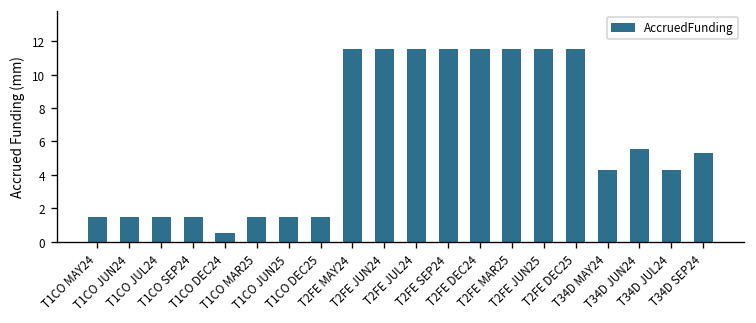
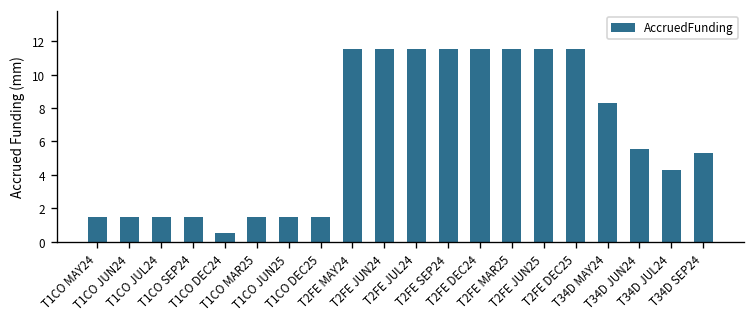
  {
    "T1CO MAY24": 1.5,
    "T1CO JUN24": 1.5,
    "T1CO JUL24": 1.5,
    "T1CO SEP24": 1.5,
    "T1CO DEC24": 0.5,
    "T1CO MAR25": 1.5,
    "T1CO JUN25": 1.5,
    "T1CO DEC25": 1.5,
    "T2FE MAY24": 11.5,
    "T2FE JUN24": 11.5,
    "T2FE JUL24": 11.5,
    "T2FE SEP24": 11.5,
    "T2FE DEC24": 11.5,
    "T2FE MAR25": 11.5,
    "T2FE JUN25": 11.5,
    "T2FE DEC25": 11.5,
-   "T34D MAY24": 4.3,
+   "T34D MAY24": 8.3,
    "T34D JUN24": 5.5,
    "T34D JUL24": 4.3,
    "T34D SEP24": 5.3
  }
